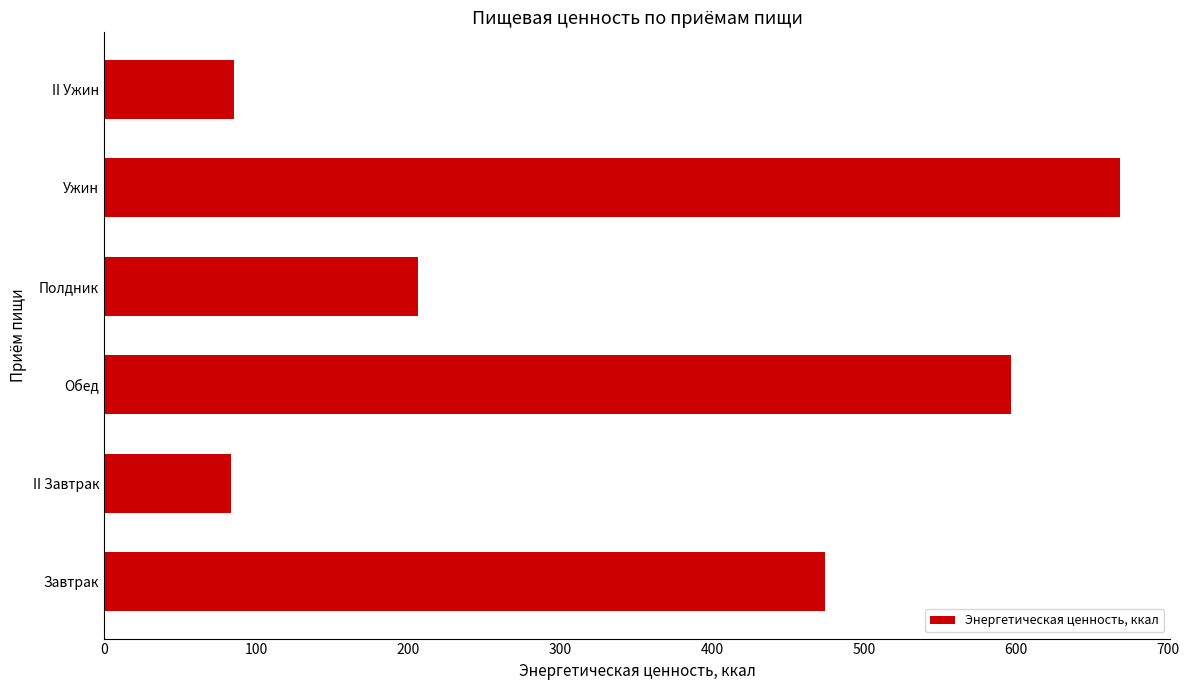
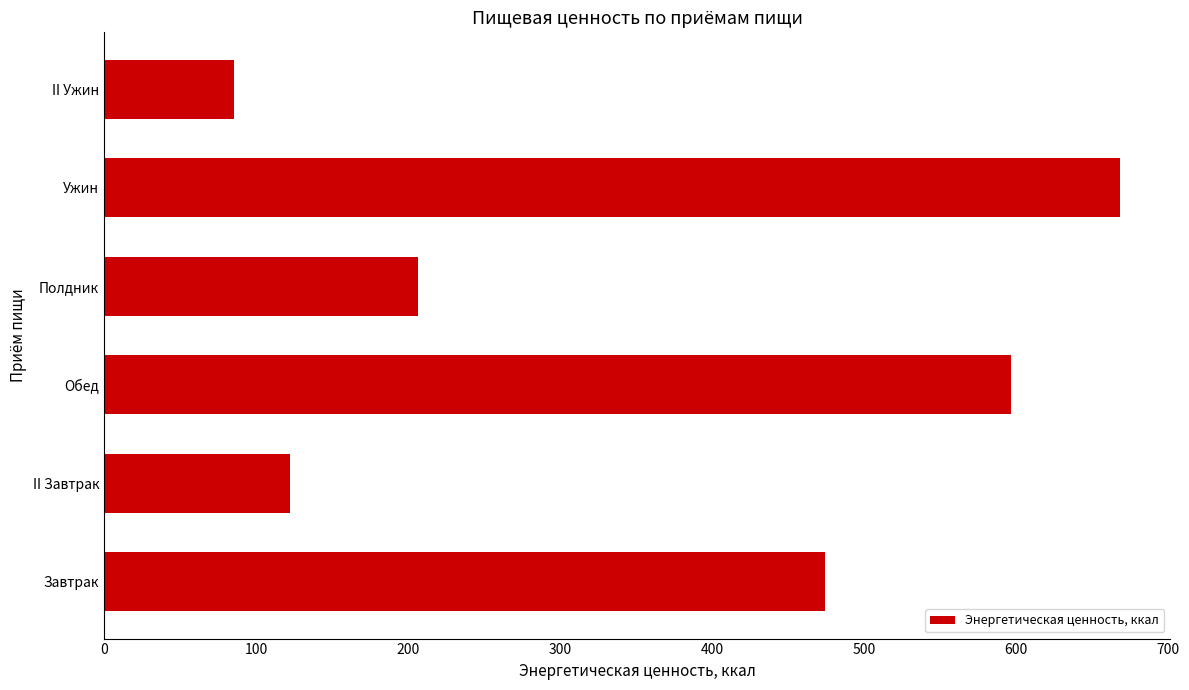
  {
    "II Ужин": 86,
    "Ужин": 668,
    "Полдник": 207,
    "Обед": 597,
-   "II Завтрак": 83,
+   "II Завтрак": 122,
    "Завтрак": 475
  }
